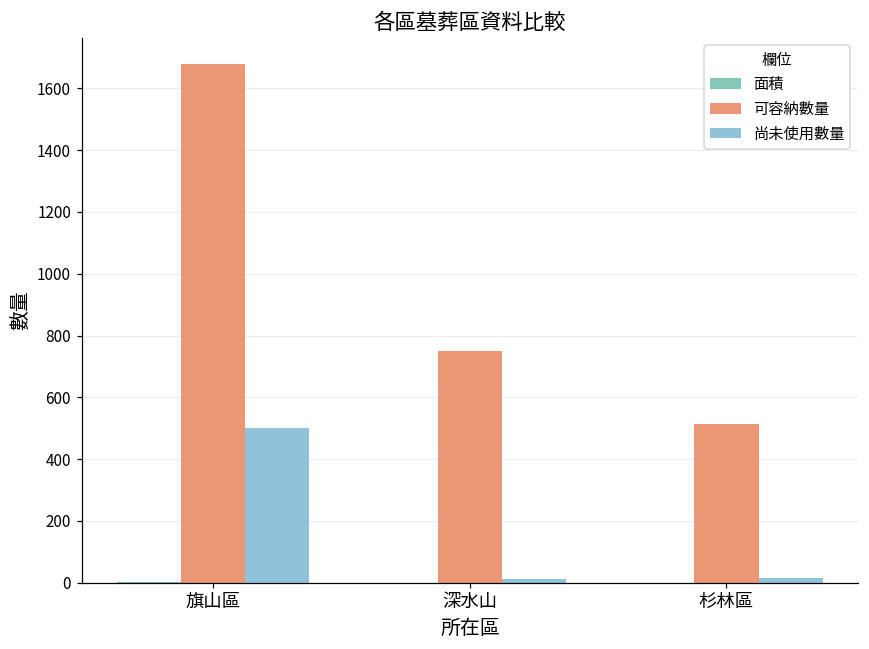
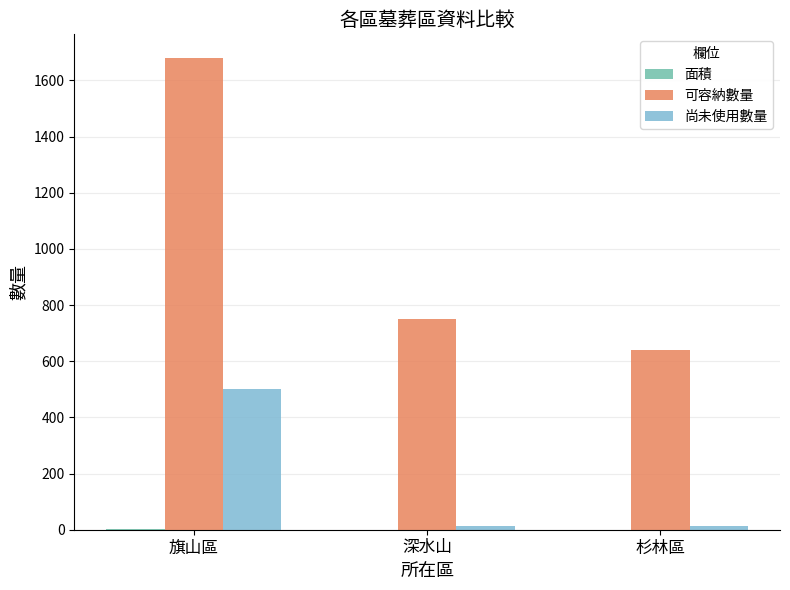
  {
    "可容納數量": {
      "旗山區": 1680,
      "深水山": 750,
-     "杉林區": 510
+     "杉林區": 640
    }
  }
